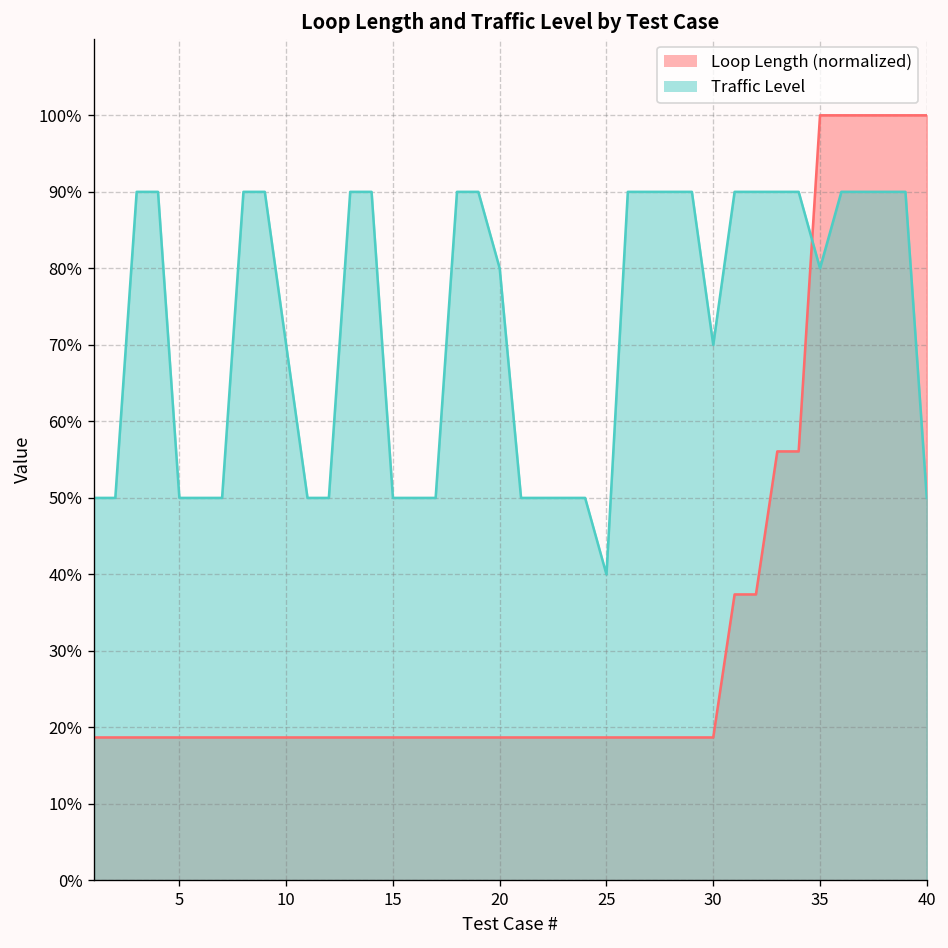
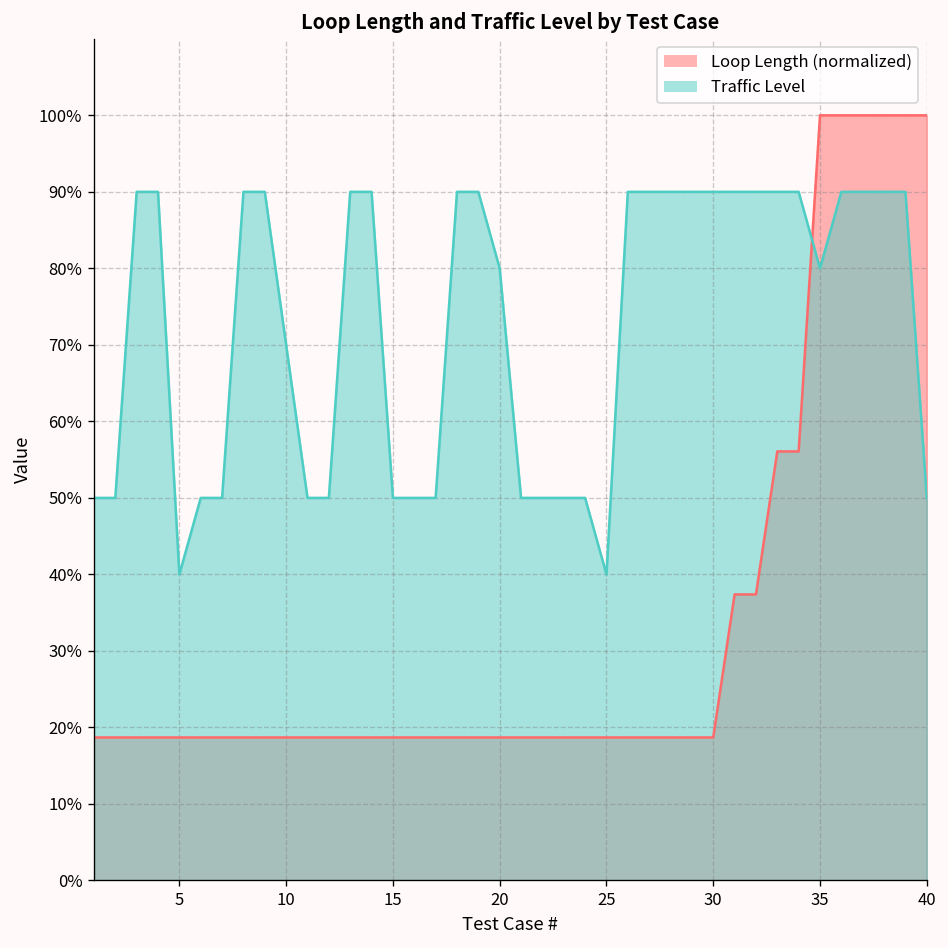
  {
    "Loop Length (normalized)": {
      "5": "19%",
      "10": "19%",
      "15": "19%",
      "20": "19%",
      "25": "19%",
      "30": "19%",
      "35": "100%",
      "40": "100%"
    },
    "Traffic Level": {
-     "5": "50%",
+     "5": "40%",
      "10": "70%",
      "15": "50%",
      "20": "80%",
      "25": "40%",
-     "30": "70%",
+     "30": "90%",
      "35": "80%",
      "40": "50%"
    }
  }
